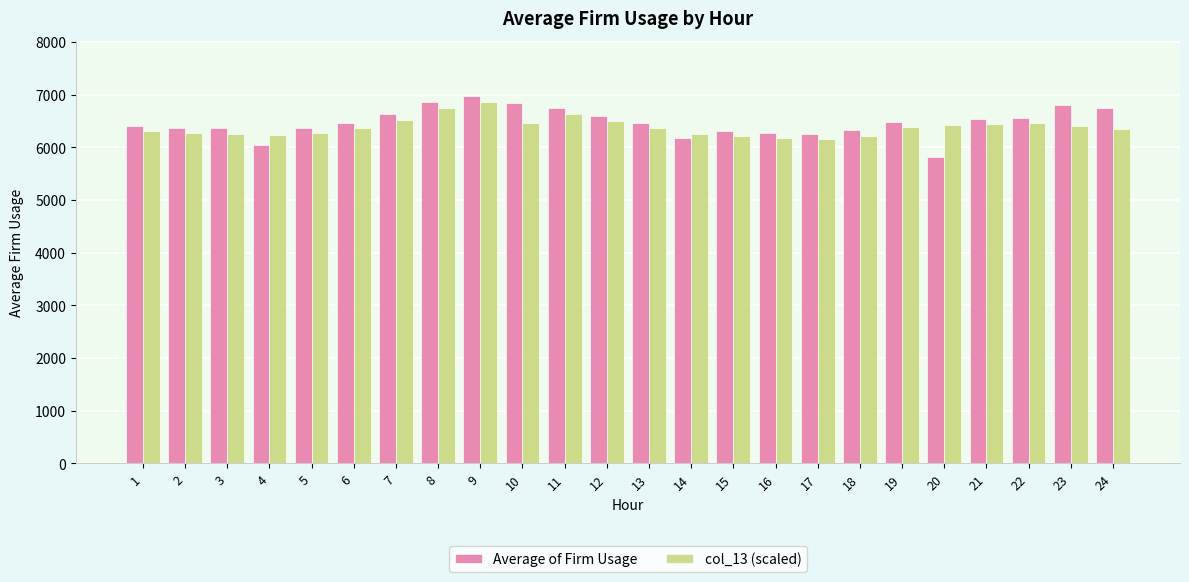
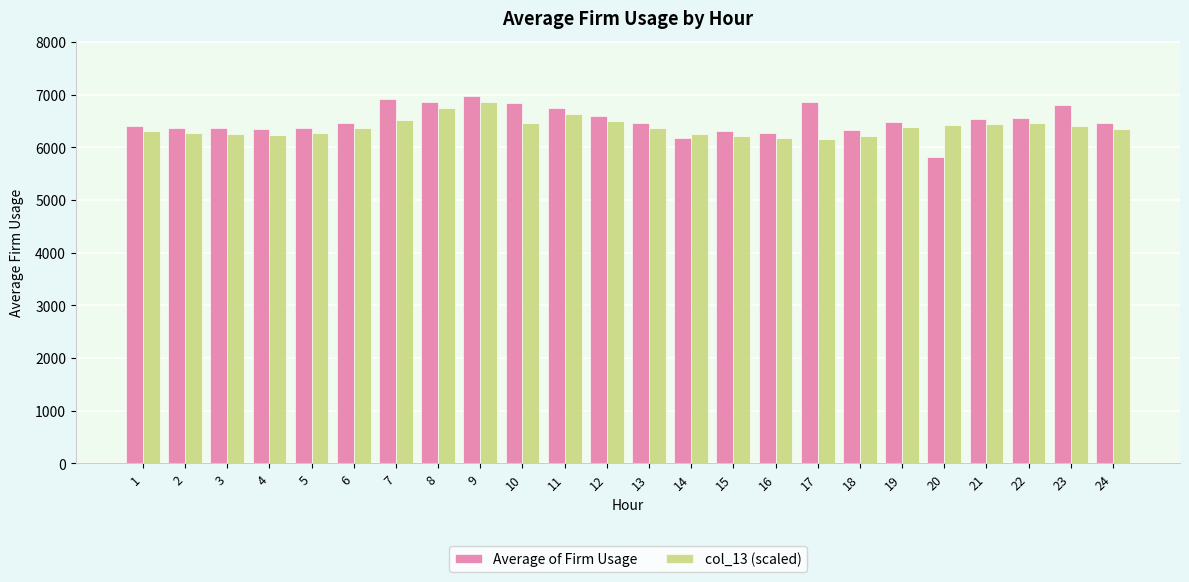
  {
    "Average of Firm Usage": {
      "1": 6400,
      "2": 6400,
      "3": 6400,
-     "4": 6000,
+     "4": 6300,
      "5": 6400,
      "6": 6500,
-     "7": 6600,
+     "7": 6900,
      "8": 6900,
      "9": 7000,
      "10": 6800,
      "11": 6700,
      "12": 6600,
      "13": 6500,
      "14": 6200,
      "15": 6300,
      "16": 6300,
-     "17": 6200,
+     "17": 6900,
      "18": 6300,
      "19": 6500,
      "20": 5800,
      "21": 6500,
      "22": 6600,
      "23": 6800,
-     "24": 6700
+     "24": 6500
    },
    "col_13 (scaled)": {
      "1": 6300,
      "2": 6300,
      "3": 6300,
      "4": 6200,
      "5": 6300,
      "6": 6400,
      "7": 6500,
      "8": 6700,
      "9": 6900,
      "10": 6500,
      "11": 6600,
      "12": 6500,
      "13": 6400,
      "14": 6300,
      "15": 6200,
      "16": 6200,
      "17": 6200,
      "18": 6200,
      "19": 6400,
      "20": 6400,
      "21": 6400,
      "22": 6500,
      "23": 6400,
      "24": 6400
    }
  }
